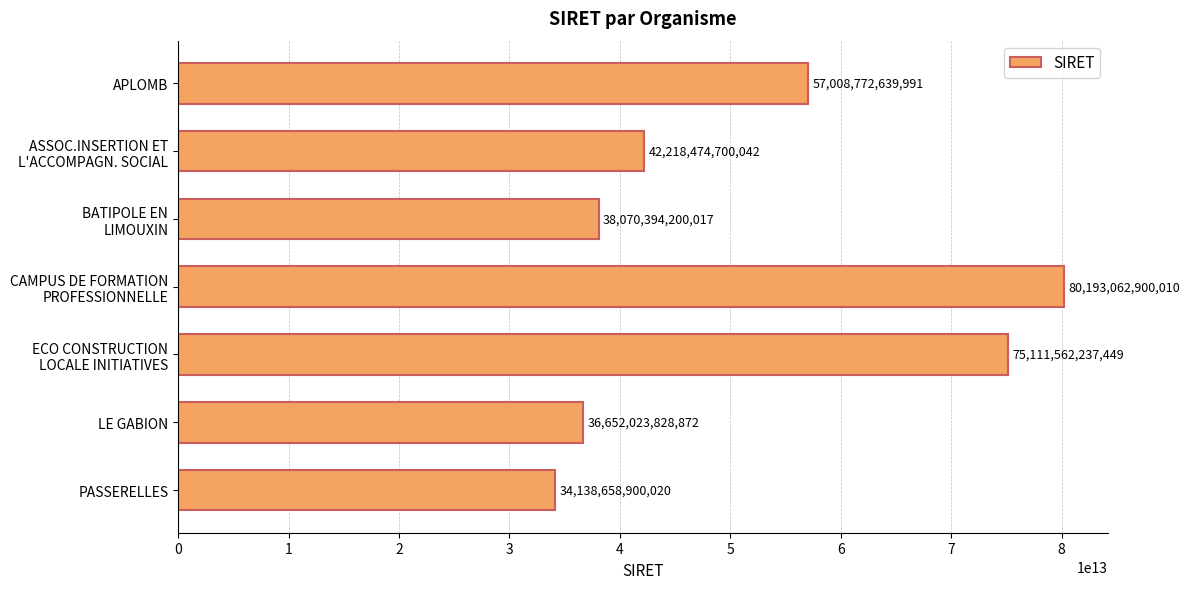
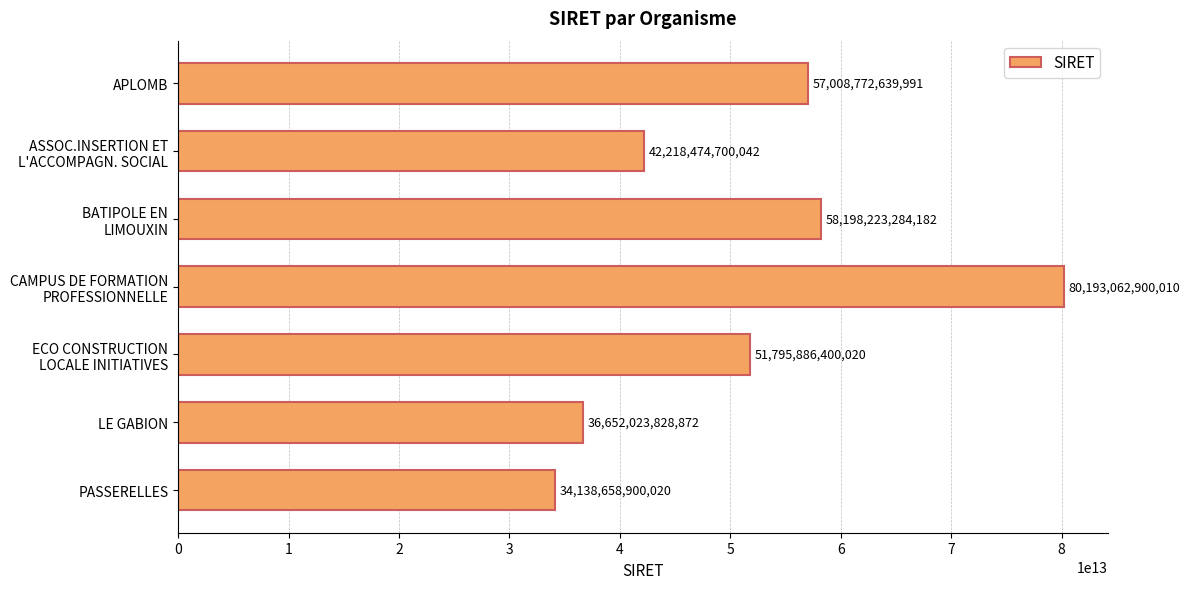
  {
    "APLOMB": "57,008,772,639,991",
    "ASSOC.INSERTION ET L'ACCOMPAGN. SOCIAL": "42,218,474,700,042",
-   "BATIPOLE EN LIMOUXIN": "38,070,394,200,017",
+   "BATIPOLE EN LIMOUXIN": "58,198,223,284,182",
    "CAMPUS DE FORMATION PROFESSIONNELLE": "80,193,062,900,010",
-   "ECO CONSTRUCTION LOCALE INITIATIVES": "75,111,562,237,449",
+   "ECO CONSTRUCTION LOCALE INITIATIVES": "51,795,886,400,020",
    "LE GABION": "36,652,023,828,872",
    "PASSERELLES": "34,138,658,900,020"
  }
